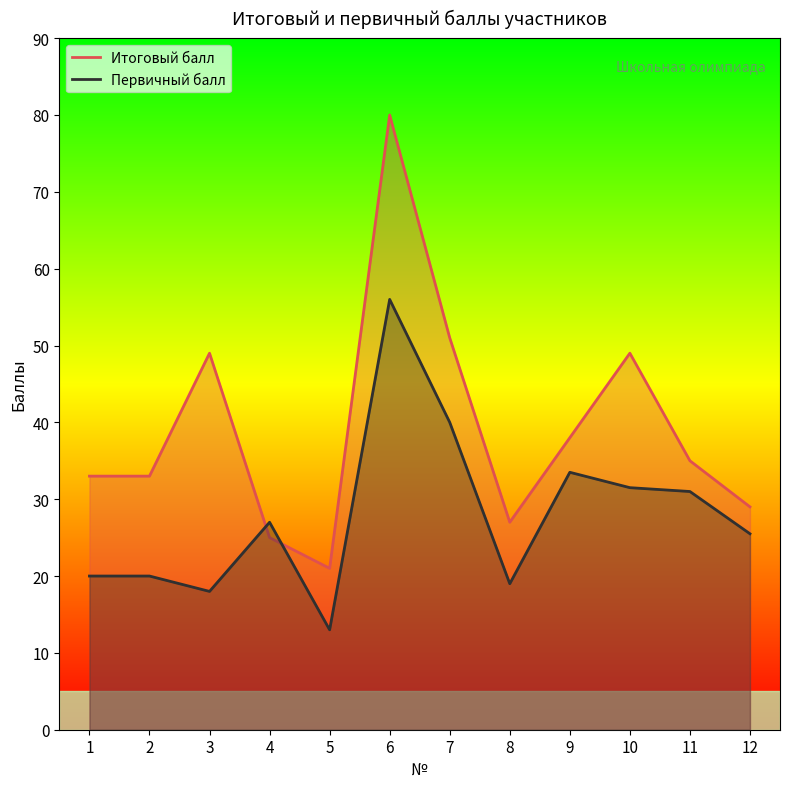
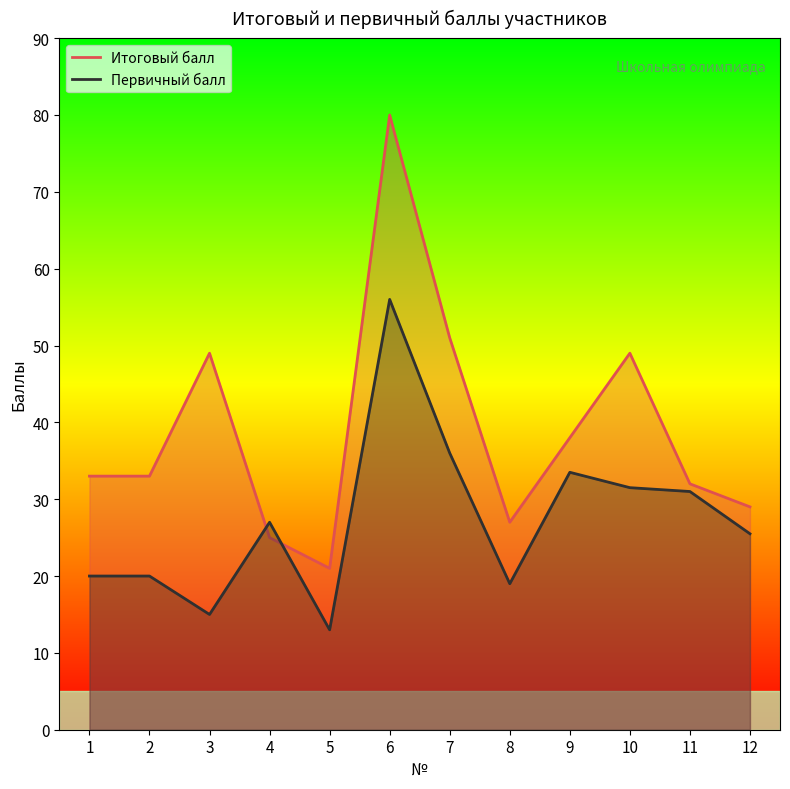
  {
    "Итоговый балл": {
      "1": 33,
      "2": 33,
      "3": 49,
      "4": 25,
      "5": 21,
      "6": 80,
      "7": 51,
      "8": 27,
      "9": 38,
      "10": 49,
-     "11": 35,
+     "11": 32,
      "12": 29
    },
    "Первичный балл": {
      "1": 20,
      "2": 20,
-     "3": 18,
+     "3": 15,
      "4": 27,
      "5": 13,
      "6": 56,
-     "7": 40,
+     "7": 36,
      "8": 19,
      "9": 34,
      "10": 32,
      "11": 31,
      "12": 26
    }
  }
